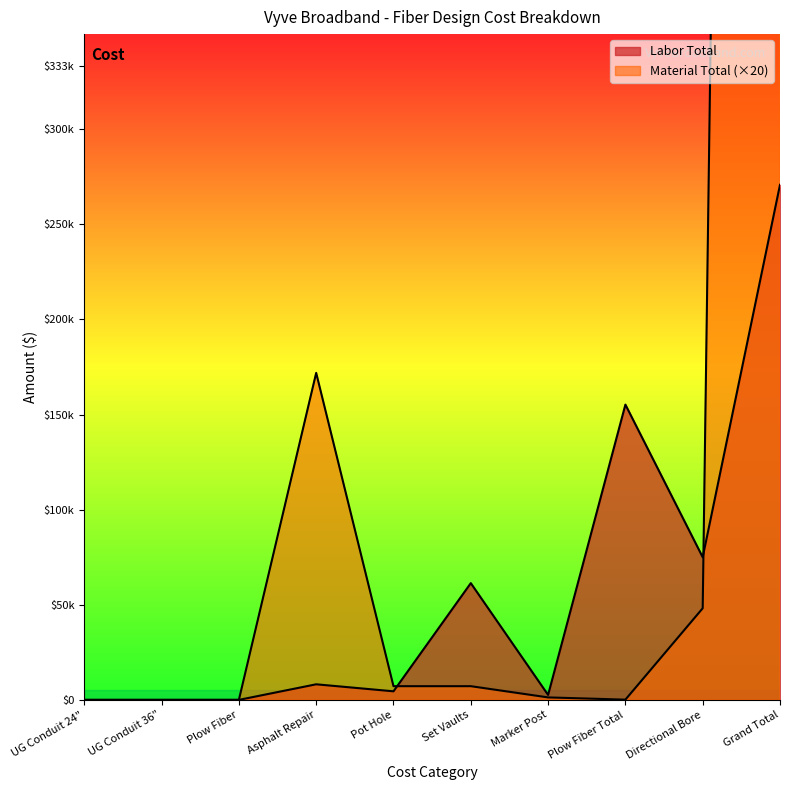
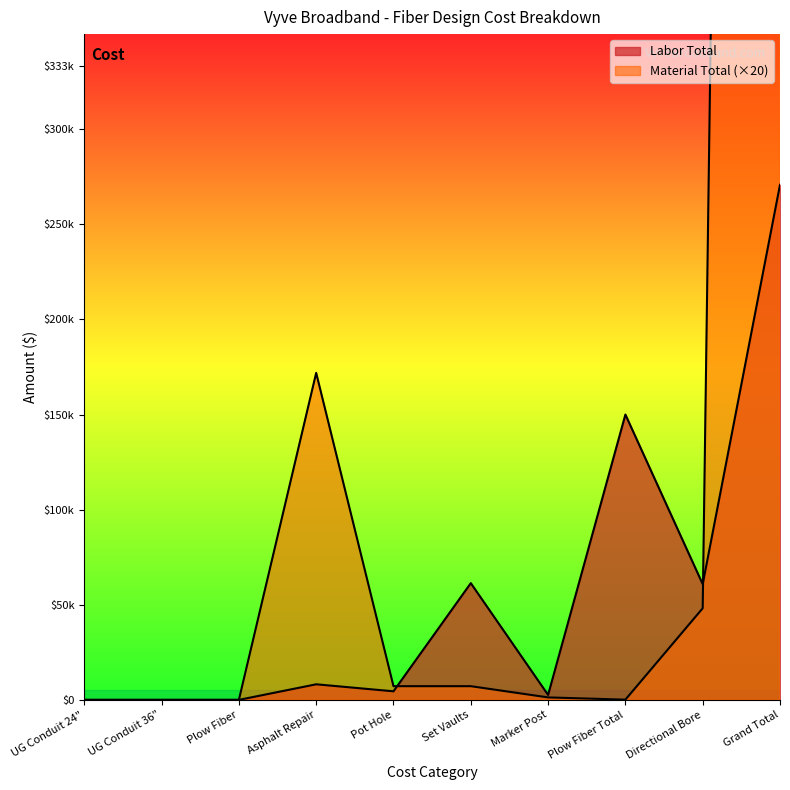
  {
    "Labor Total": {
      "Asphalt Repair": "$8000",
      "Set Vaults": "$61000",
-     "Plow Fiber Total": "$155000",
-     "Directional Bore": "$75000",
+     "Plow Fiber Total": "$150000",
+     "Directional Bore": "$61000",
      "Grand Total": "$271000"
    },
    "Material Total (×20)": {
      "Asphalt Repair": "$172000",
      "Pot Hole": "$7000",
      "Set Vaults": "$7000",
      "Directional Bore": "$48000"
    }
  }
